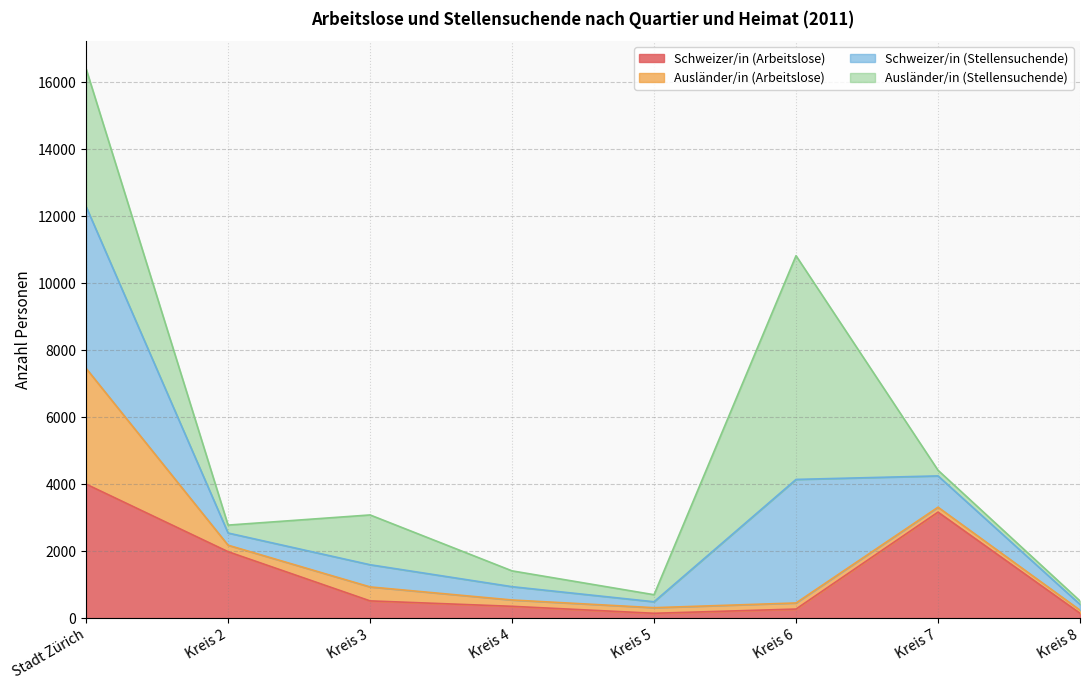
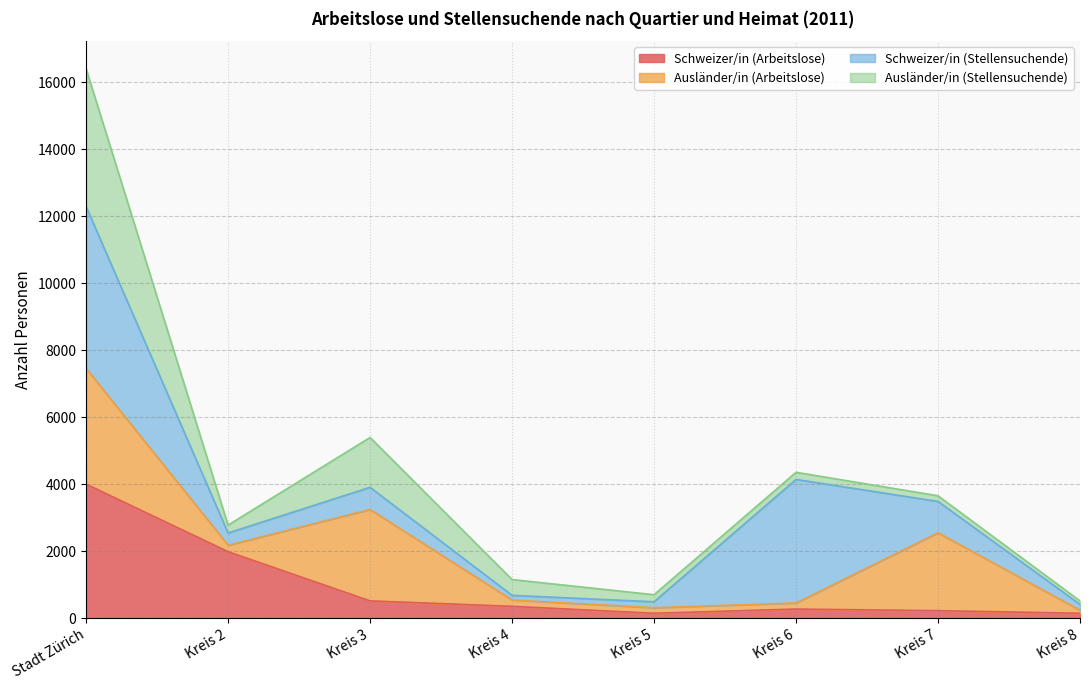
  {
    "Schweizer/in (Arbeitslose)": {
      "Stadt Zürich": 4000,
      "Kreis 2": 2000,
      "Kreis 3": 500,
      "Kreis 4": 400,
      "Kreis 5": 100,
      "Kreis 6": 300,
-     "Kreis 7": 3200,
+     "Kreis 7": 200,
      "Kreis 8": 200
    },
    "Ausländer/in (Arbeitslose)": {
      "Stadt Zürich": 3500,
      "Kreis 2": 200,
-     "Kreis 3": 400,
+     "Kreis 3": 2700,
      "Kreis 4": 200,
      "Kreis 5": 200,
      "Kreis 6": 200,
-     "Kreis 7": 100,
+     "Kreis 7": 2300,
      "Kreis 8": 100
    },
    "Schweizer/in (Stellensuchende)": {
      "Stadt Zürich": 4800,
      "Kreis 2": 400,
      "Kreis 3": 700,
-     "Kreis 4": 400,
+     "Kreis 4": 100,
      "Kreis 5": 200,
      "Kreis 6": 3700,
      "Kreis 7": 900,
      "Kreis 8": 200
    },
    "Ausländer/in (Stellensuchende)": {
      "Stadt Zürich": 4100,
      "Kreis 2": 200,
      "Kreis 3": 1500,
      "Kreis 4": 500,
      "Kreis 5": 200,
-     "Kreis 6": 6700,
+     "Kreis 6": 200,
      "Kreis 7": 200,
      "Kreis 8": 100
    }
  }
